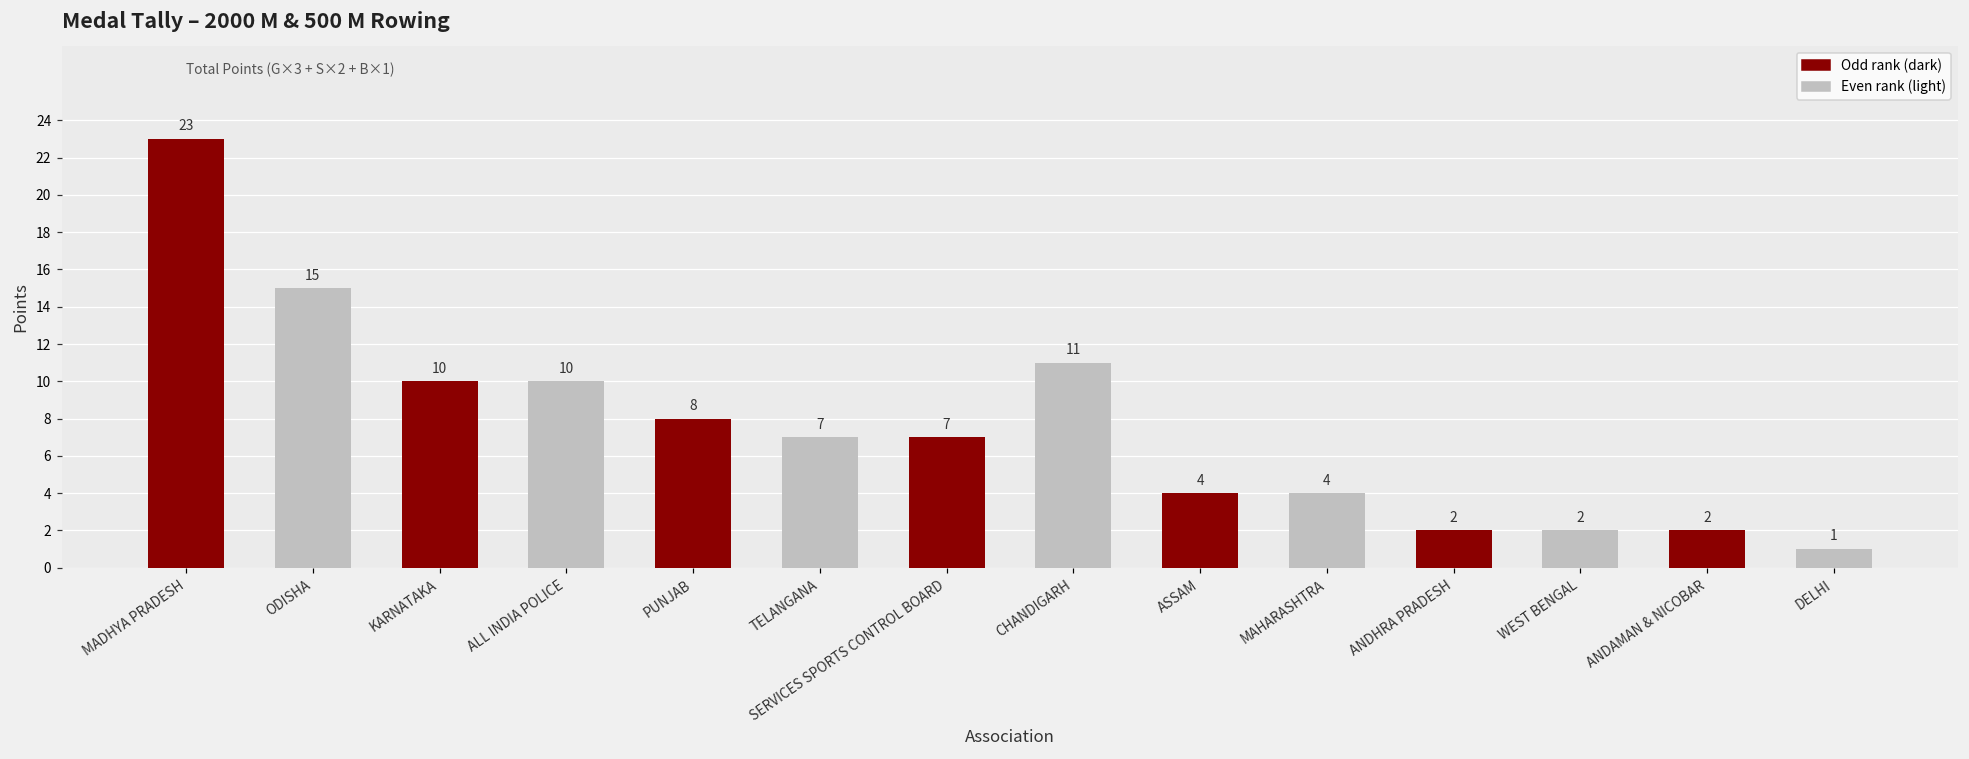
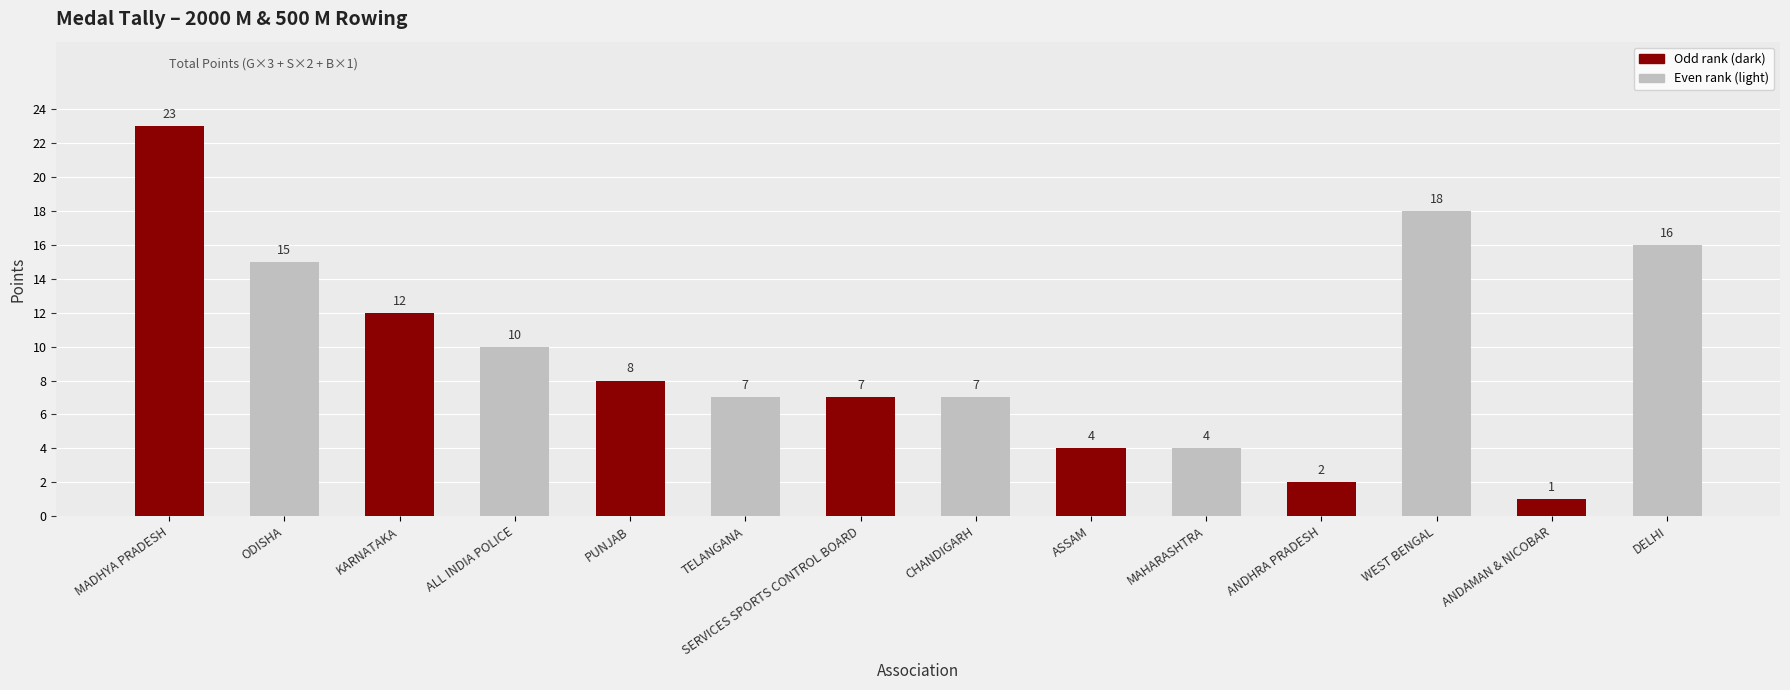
  {
    "MADHYA PRADESH": 23,
    "ODISHA": 15,
-   "KARNATAKA": 10,
+   "KARNATAKA": 12,
    "ALL INDIA POLICE": 10,
    "PUNJAB": 8,
    "TELANGANA": 7,
    "SERVICES SPORTS CONTROL BOARD": 7,
-   "CHANDIGARH": 11,
+   "CHANDIGARH": 7,
    "ASSAM": 4,
    "MAHARASHTRA": 4,
    "ANDHRA PRADESH": 2,
-   "WEST BENGAL": 2,
-   "ANDAMAN & NICOBAR": 2,
-   "DELHI": 1
+   "WEST BENGAL": 18,
+   "ANDAMAN & NICOBAR": 1,
+   "DELHI": 16
  }
